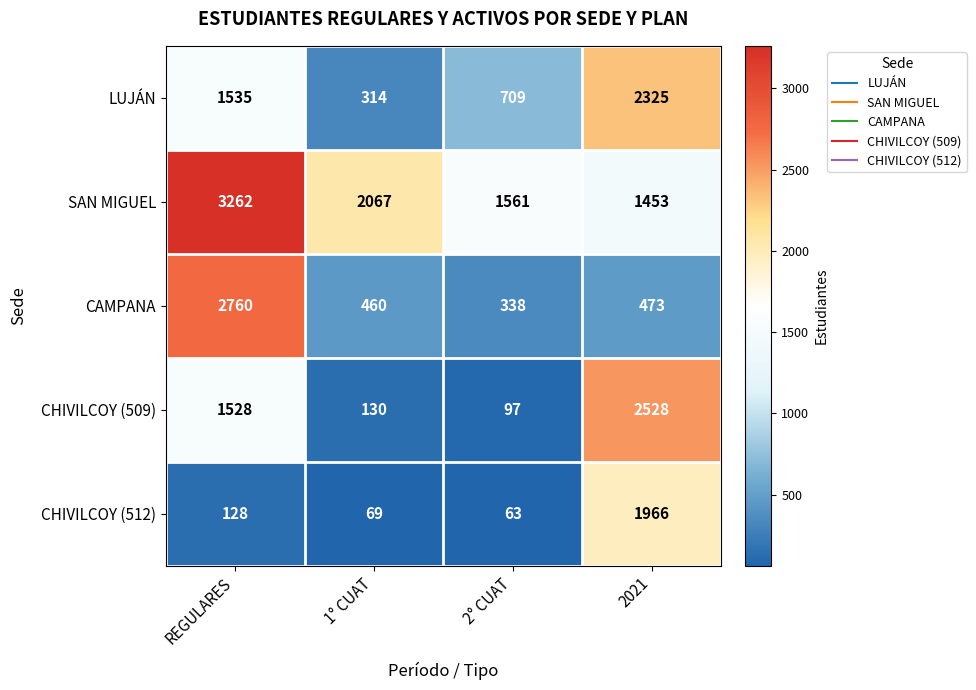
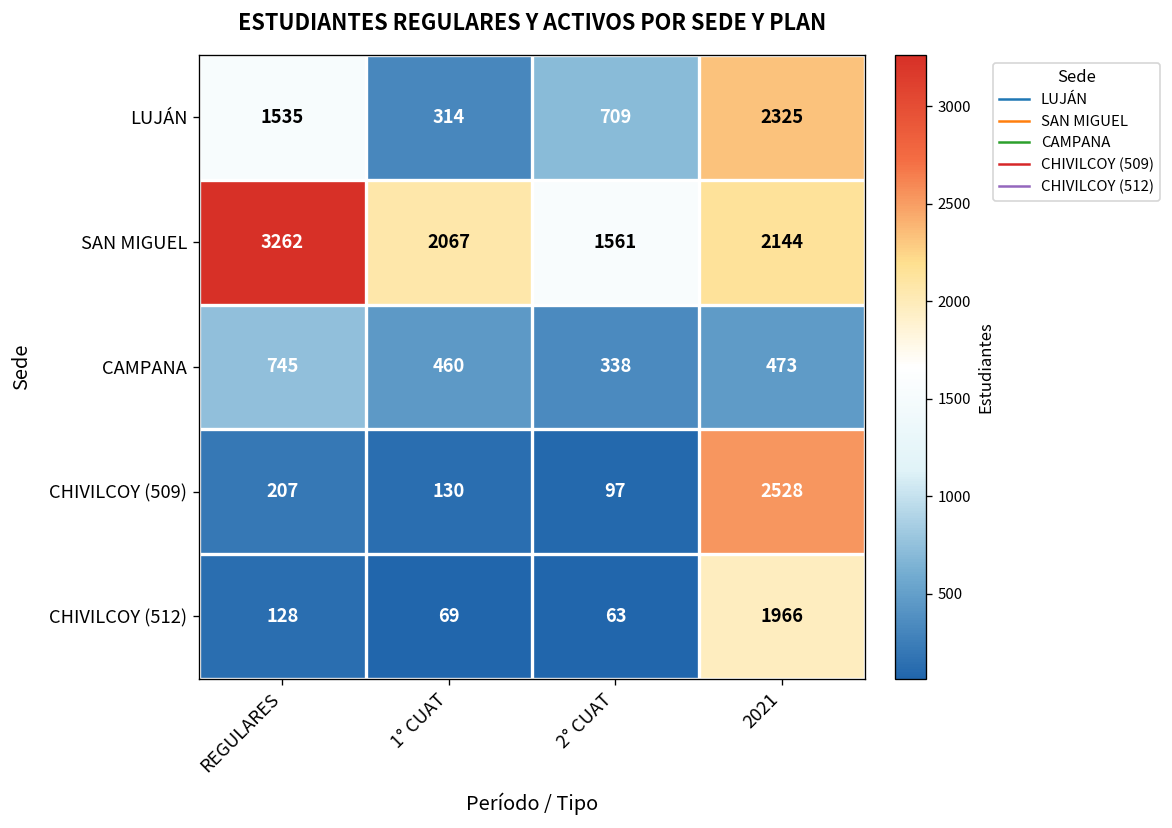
  {
    "LUJÁN": {
      "REGULARES": 1535,
      "1° CUAT": 314,
      "2° CUAT": 709,
      "2021": 2325
    },
    "SAN MIGUEL": {
      "REGULARES": 3262,
      "1° CUAT": 2067,
      "2° CUAT": 1561,
-     "2021": 1453
+     "2021": 2144
    },
    "CAMPANA": {
-     "REGULARES": 2760,
+     "REGULARES": 745,
      "1° CUAT": 460,
      "2° CUAT": 338,
      "2021": 473
    },
    "CHIVILCOY (509)": {
-     "REGULARES": 1528,
+     "REGULARES": 207,
      "1° CUAT": 130,
      "2° CUAT": 97,
      "2021": 2528
    },
    "CHIVILCOY (512)": {
      "REGULARES": 128,
      "1° CUAT": 69,
      "2° CUAT": 63,
      "2021": 1966
    }
  }
